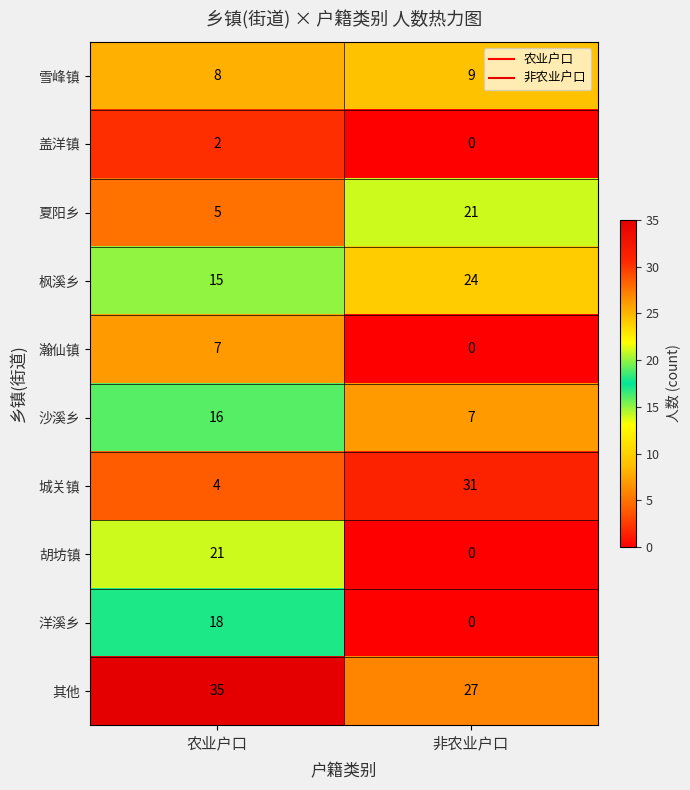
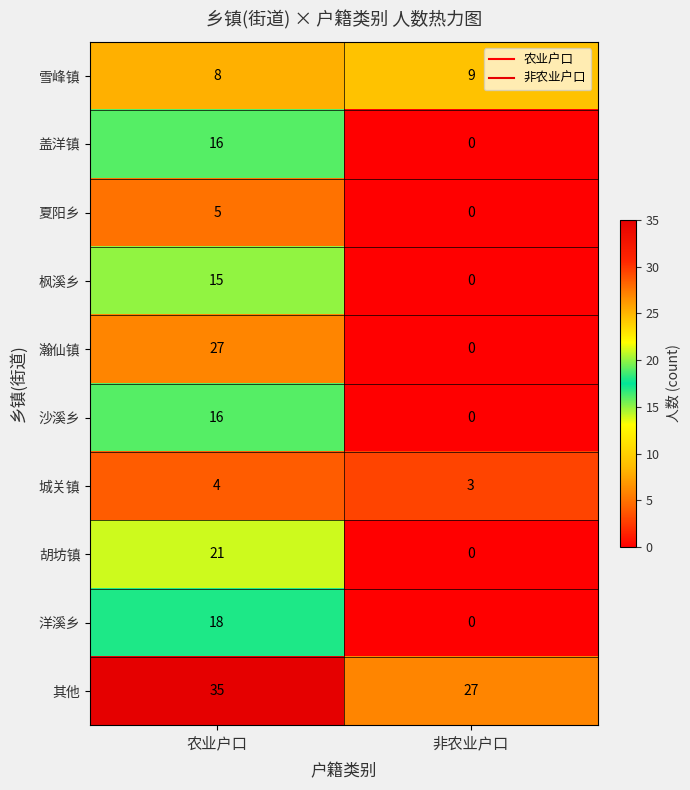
  {
    "雪峰镇": {
      "农业户口": 8,
      "非农业户口": 9
    },
    "盖洋镇": {
-     "农业户口": 2,
+     "农业户口": 16,
      "非农业户口": 0
    },
    "夏阳乡": {
      "农业户口": 5,
-     "非农业户口": 21
+     "非农业户口": 0
    },
    "枫溪乡": {
      "农业户口": 15,
-     "非农业户口": 24
+     "非农业户口": 0
    },
    "瀚仙镇": {
-     "农业户口": 7,
+     "农业户口": 27,
      "非农业户口": 0
    },
    "沙溪乡": {
      "农业户口": 16,
-     "非农业户口": 7
+     "非农业户口": 0
    },
    "城关镇": {
      "农业户口": 4,
-     "非农业户口": 31
+     "非农业户口": 3
    },
    "胡坊镇": {
      "农业户口": 21,
      "非农业户口": 0
    },
    "洋溪乡": {
      "农业户口": 18,
      "非农业户口": 0
    },
    "其他": {
      "农业户口": 35,
      "非农业户口": 27
    }
  }
